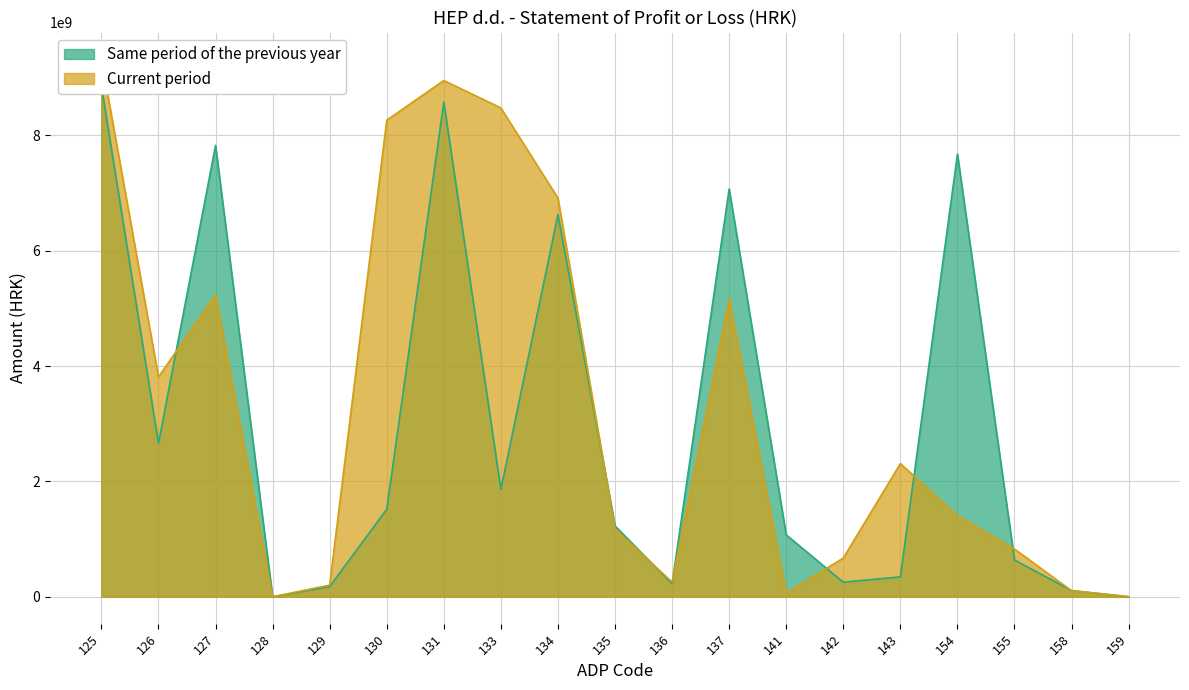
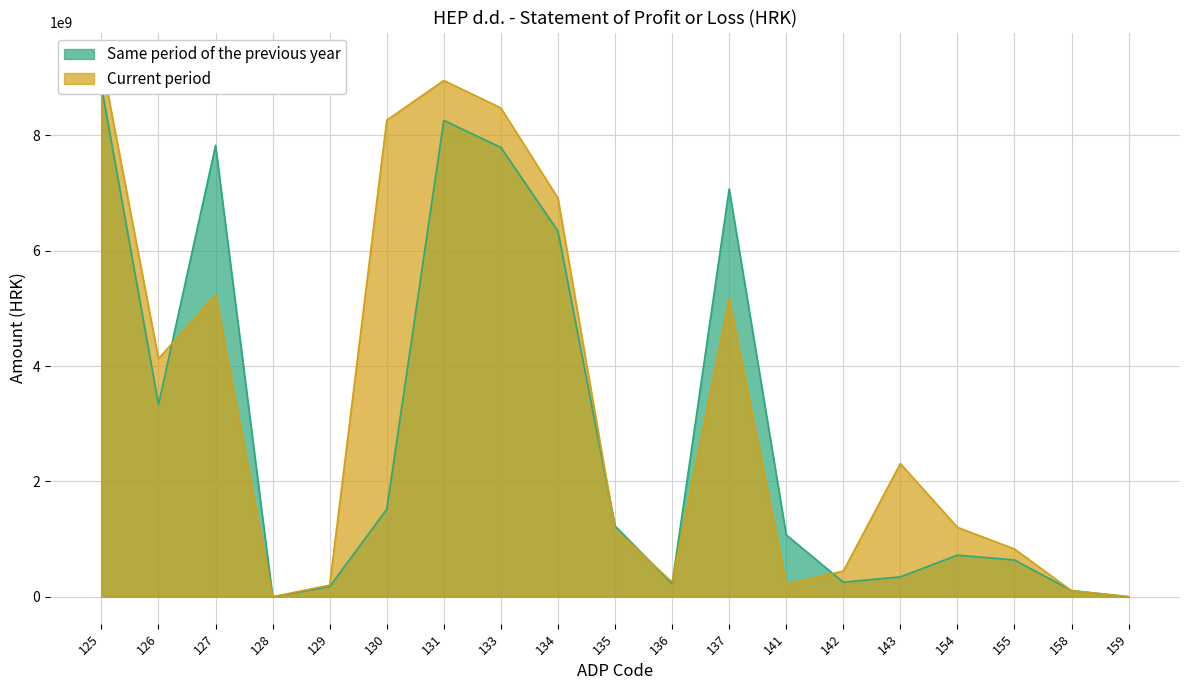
  {
    "Same period of the previous year": {
-     "126": 2700000000,
+     "126": 3300000000,
      "127": 7800000000,
      "130": 1500000000,
-     "131": 8600000000,
-     "133": 1900000000,
-     "134": 6600000000,
+     "131": 8300000000,
+     "133": 7800000000,
+     "134": 6300000000,
      "135": 1200000000,
      "137": 7100000000,
      "141": 1100000000,
      "142": 300000000,
      "143": 300000000,
-     "154": 7700000000,
+     "154": 700000000,
      "155": 600000000
    },
    "Current period": {
-     "126": 3800000000,
+     "126": 4100000000,
      "127": 5200000000,
      "130": 8300000000,
      "131": 8900000000,
      "133": 8500000000,
      "134": 6900000000,
      "135": 1200000000,
      "137": 5200000000,
-     "141": 100000000,
-     "142": 700000000,
+     "141": 200000000,
+     "142": 400000000,
      "143": 2300000000,
-     "154": 1400000000,
+     "154": 1200000000,
      "155": 800000000
    }
  }
